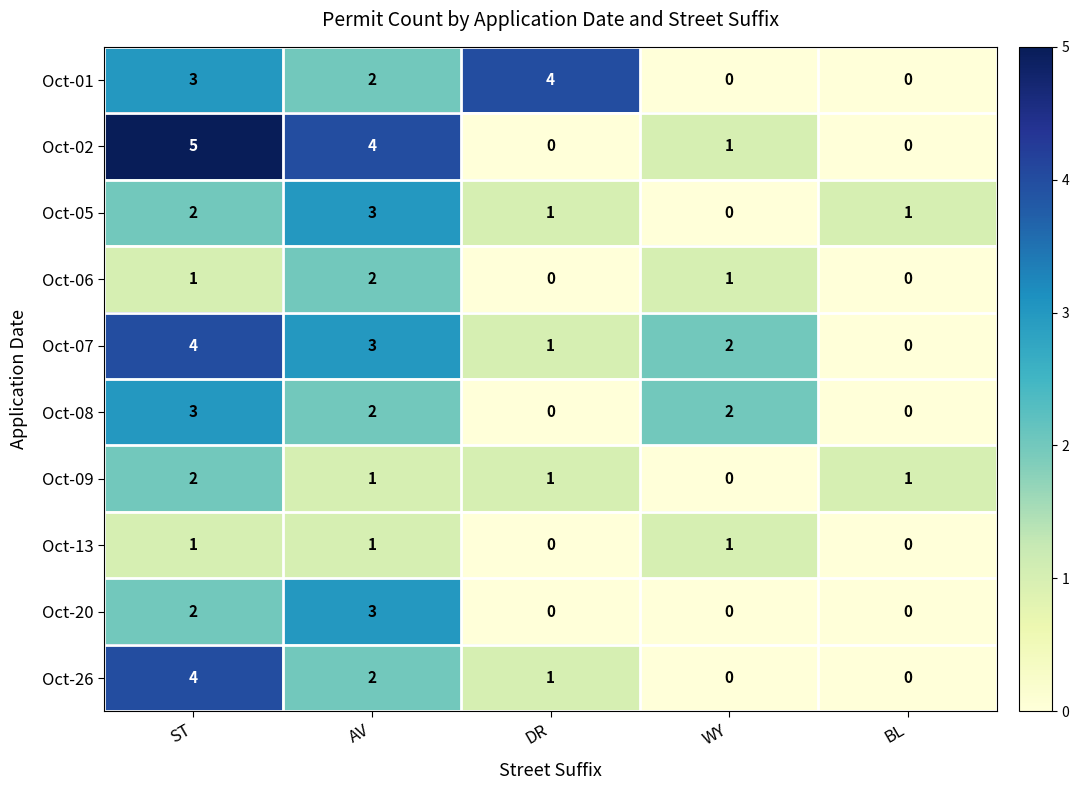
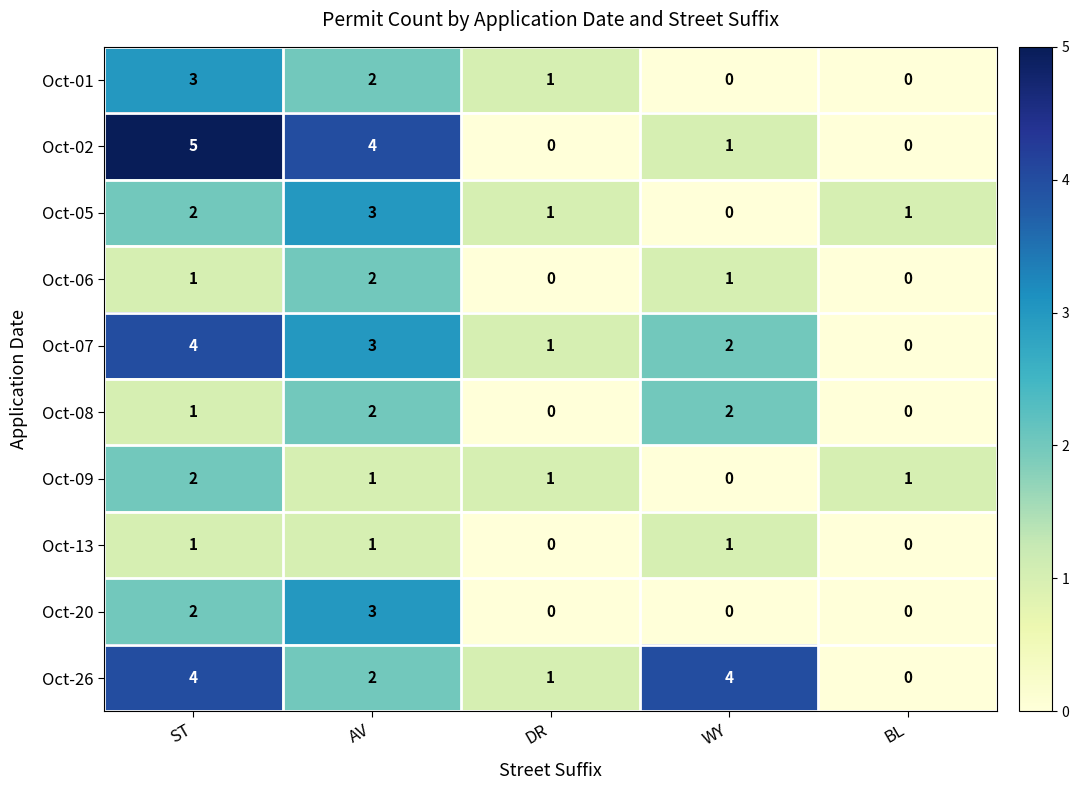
  {
    "Oct-01": {
      "ST": 3,
      "AV": 2,
-     "DR": 4,
+     "DR": 1,
      "WY": 0,
      "BL": 0
    },
    "Oct-02": {
      "ST": 5,
      "AV": 4,
      "DR": 0,
      "WY": 1,
      "BL": 0
    },
    "Oct-05": {
      "ST": 2,
      "AV": 3,
      "DR": 1,
      "WY": 0,
      "BL": 1
    },
    "Oct-06": {
      "ST": 1,
      "AV": 2,
      "DR": 0,
      "WY": 1,
      "BL": 0
    },
    "Oct-07": {
      "ST": 4,
      "AV": 3,
      "DR": 1,
      "WY": 2,
      "BL": 0
    },
    "Oct-08": {
-     "ST": 3,
+     "ST": 1,
      "AV": 2,
      "DR": 0,
      "WY": 2,
      "BL": 0
    },
    "Oct-09": {
      "ST": 2,
      "AV": 1,
      "DR": 1,
      "WY": 0,
      "BL": 1
    },
    "Oct-13": {
      "ST": 1,
      "AV": 1,
      "DR": 0,
      "WY": 1,
      "BL": 0
    },
    "Oct-20": {
      "ST": 2,
      "AV": 3,
      "DR": 0,
      "WY": 0,
      "BL": 0
    },
    "Oct-26": {
      "ST": 4,
      "AV": 2,
      "DR": 1,
-     "WY": 0,
+     "WY": 4,
      "BL": 0
    }
  }
